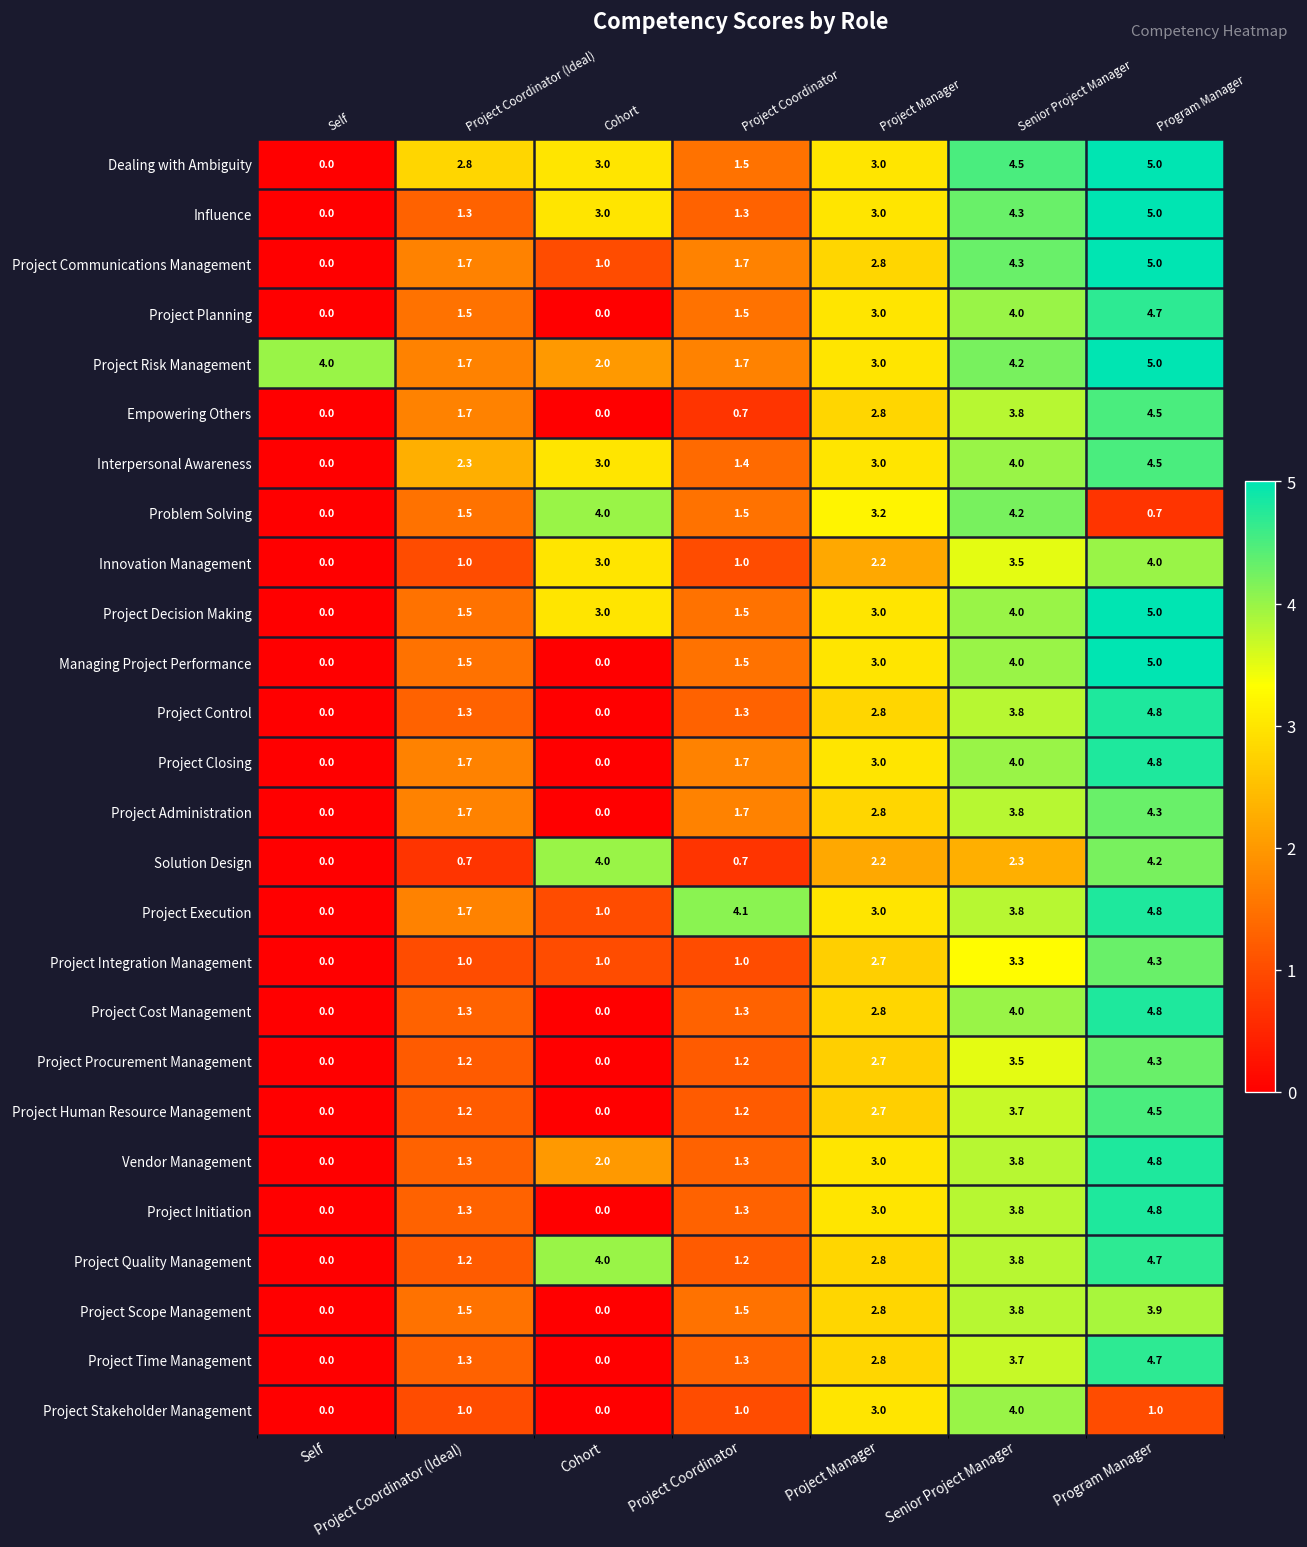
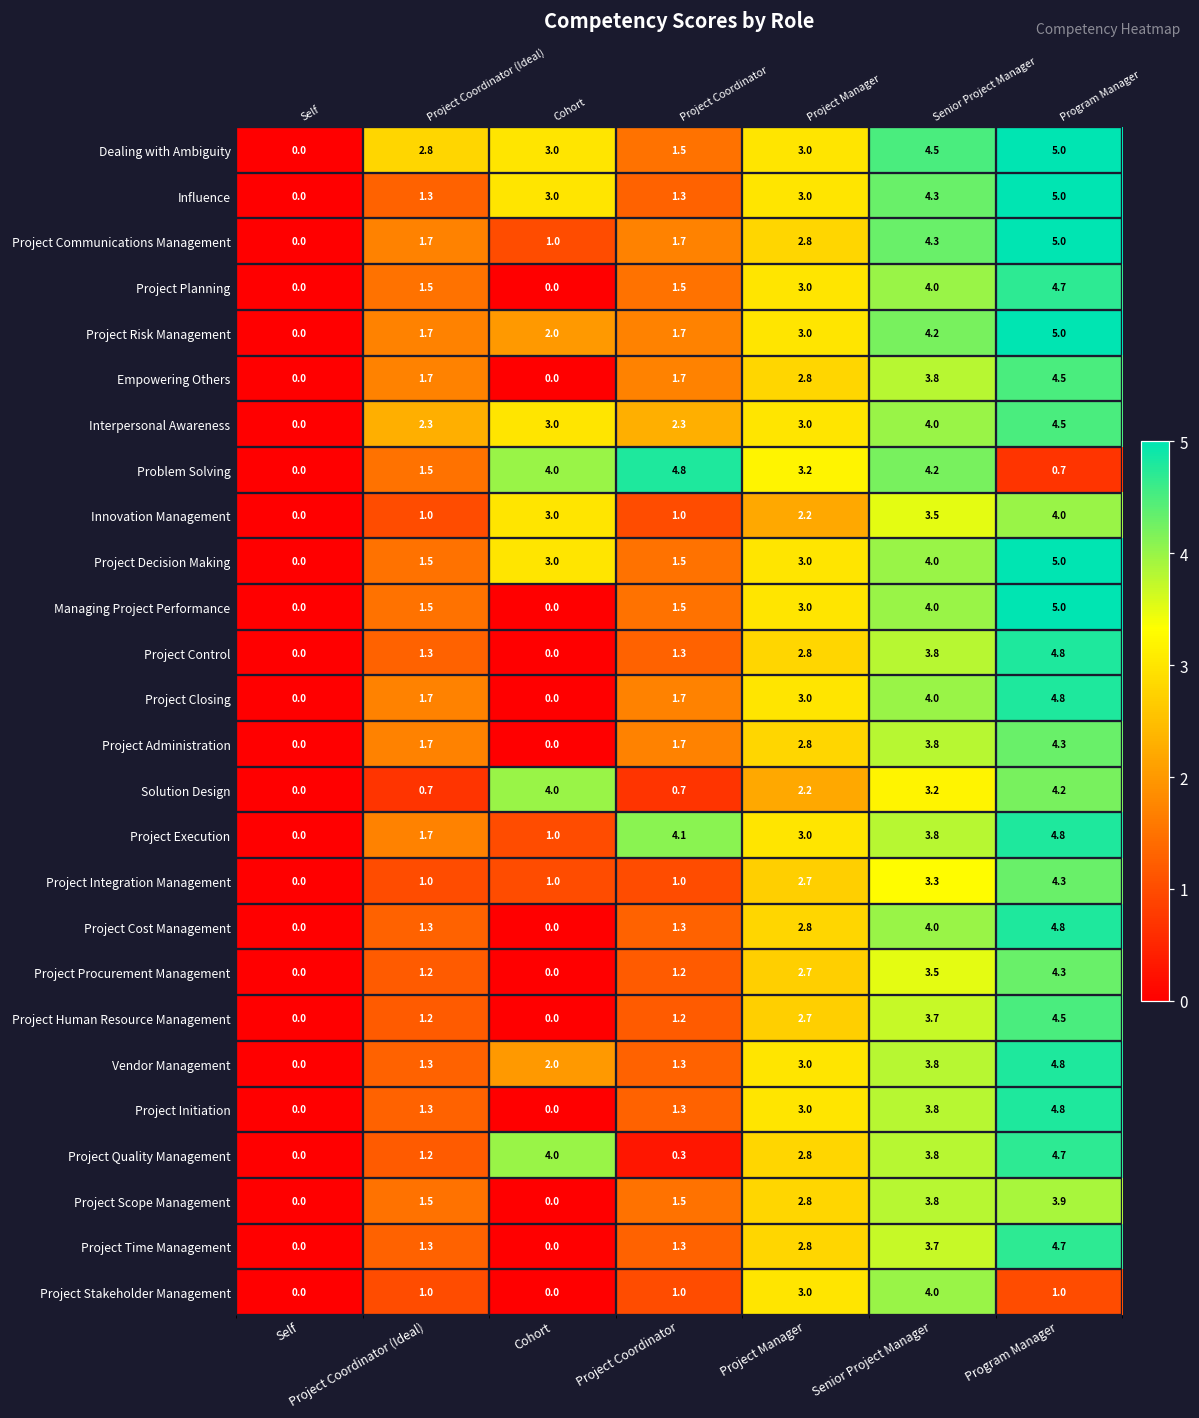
  {
    "Dealing with Ambiguity": {
      "Self": 0.0,
      "Project Coordinator (Ideal)": 2.8,
      "Cohort": 3.0,
      "Project Coordinator": 1.5,
      "Project Manager": 3.0,
      "Senior Project Manager": 4.5,
      "Program Manager": 5.0
    },
    "Influence": {
      "Self": 0.0,
      "Project Coordinator (Ideal)": 1.3,
      "Cohort": 3.0,
      "Project Coordinator": 1.3,
      "Project Manager": 3.0,
      "Senior Project Manager": 4.3,
      "Program Manager": 5.0
    },
    "Project Communications Management": {
      "Self": 0.0,
      "Project Coordinator (Ideal)": 1.7,
      "Cohort": 1.0,
      "Project Coordinator": 1.7,
      "Project Manager": 2.8,
      "Senior Project Manager": 4.3,
      "Program Manager": 5.0
    },
    "Project Planning": {
      "Self": 0.0,
      "Project Coordinator (Ideal)": 1.5,
      "Cohort": 0.0,
      "Project Coordinator": 1.5,
      "Project Manager": 3.0,
      "Senior Project Manager": 4.0,
      "Program Manager": 4.7
    },
    "Project Risk Management": {
-     "Self": 4.0,
+     "Self": 0.0,
      "Project Coordinator (Ideal)": 1.7,
      "Cohort": 2.0,
      "Project Coordinator": 1.7,
      "Project Manager": 3.0,
      "Senior Project Manager": 4.2,
      "Program Manager": 5.0
    },
    "Empowering Others": {
      "Self": 0.0,
      "Project Coordinator (Ideal)": 1.7,
      "Cohort": 0.0,
-     "Project Coordinator": 0.7,
+     "Project Coordinator": 1.7,
      "Project Manager": 2.8,
      "Senior Project Manager": 3.8,
      "Program Manager": 4.5
    },
    "Interpersonal Awareness": {
      "Self": 0.0,
      "Project Coordinator (Ideal)": 2.3,
      "Cohort": 3.0,
-     "Project Coordinator": 1.4,
+     "Project Coordinator": 2.3,
      "Project Manager": 3.0,
      "Senior Project Manager": 4.0,
      "Program Manager": 4.5
    },
    "Problem Solving": {
      "Self": 0.0,
      "Project Coordinator (Ideal)": 1.5,
      "Cohort": 4.0,
-     "Project Coordinator": 1.5,
+     "Project Coordinator": 4.8,
      "Project Manager": 3.2,
      "Senior Project Manager": 4.2,
      "Program Manager": 0.7
    },
    "Innovation Management": {
      "Self": 0.0,
      "Project Coordinator (Ideal)": 1.0,
      "Cohort": 3.0,
      "Project Coordinator": 1.0,
      "Project Manager": 2.2,
      "Senior Project Manager": 3.5,
      "Program Manager": 4.0
    },
    "Project Decision Making": {
      "Self": 0.0,
      "Project Coordinator (Ideal)": 1.5,
      "Cohort": 3.0,
      "Project Coordinator": 1.5,
      "Project Manager": 3.0,
      "Senior Project Manager": 4.0,
      "Program Manager": 5.0
    },
    "Managing Project Performance": {
      "Self": 0.0,
      "Project Coordinator (Ideal)": 1.5,
      "Cohort": 0.0,
      "Project Coordinator": 1.5,
      "Project Manager": 3.0,
      "Senior Project Manager": 4.0,
      "Program Manager": 5.0
    },
    "Project Control": {
      "Self": 0.0,
      "Project Coordinator (Ideal)": 1.3,
      "Cohort": 0.0,
      "Project Coordinator": 1.3,
      "Project Manager": 2.8,
      "Senior Project Manager": 3.8,
      "Program Manager": 4.8
    },
    "Project Closing": {
      "Self": 0.0,
      "Project Coordinator (Ideal)": 1.7,
      "Cohort": 0.0,
      "Project Coordinator": 1.7,
      "Project Manager": 3.0,
      "Senior Project Manager": 4.0,
      "Program Manager": 4.8
    },
    "Project Administration": {
      "Self": 0.0,
      "Project Coordinator (Ideal)": 1.7,
      "Cohort": 0.0,
      "Project Coordinator": 1.7,
      "Project Manager": 2.8,
      "Senior Project Manager": 3.8,
      "Program Manager": 4.3
    },
    "Solution Design": {
      "Self": 0.0,
      "Project Coordinator (Ideal)": 0.7,
      "Cohort": 4.0,
      "Project Coordinator": 0.7,
      "Project Manager": 2.2,
-     "Senior Project Manager": 2.3,
+     "Senior Project Manager": 3.2,
      "Program Manager": 4.2
    },
    "Project Execution": {
      "Self": 0.0,
      "Project Coordinator (Ideal)": 1.7,
      "Cohort": 1.0,
      "Project Coordinator": 4.1,
      "Project Manager": 3.0,
      "Senior Project Manager": 3.8,
      "Program Manager": 4.8
    },
    "Project Integration Management": {
      "Self": 0.0,
      "Project Coordinator (Ideal)": 1.0,
      "Cohort": 1.0,
      "Project Coordinator": 1.0,
      "Project Manager": 2.7,
      "Senior Project Manager": 3.3,
      "Program Manager": 4.3
    },
    "Project Cost Management": {
      "Self": 0.0,
      "Project Coordinator (Ideal)": 1.3,
      "Cohort": 0.0,
      "Project Coordinator": 1.3,
      "Project Manager": 2.8,
      "Senior Project Manager": 4.0,
      "Program Manager": 4.8
    },
    "Project Procurement Management": {
      "Self": 0.0,
      "Project Coordinator (Ideal)": 1.2,
      "Cohort": 0.0,
      "Project Coordinator": 1.2,
      "Project Manager": 2.7,
      "Senior Project Manager": 3.5,
      "Program Manager": 4.3
    },
    "Project Human Resource Management": {
      "Self": 0.0,
      "Project Coordinator (Ideal)": 1.2,
      "Cohort": 0.0,
      "Project Coordinator": 1.2,
      "Project Manager": 2.7,
      "Senior Project Manager": 3.7,
      "Program Manager": 4.5
    },
    "Vendor Management": {
      "Self": 0.0,
      "Project Coordinator (Ideal)": 1.3,
      "Cohort": 2.0,
      "Project Coordinator": 1.3,
      "Project Manager": 3.0,
      "Senior Project Manager": 3.8,
      "Program Manager": 4.8
    },
    "Project Initiation": {
      "Self": 0.0,
      "Project Coordinator (Ideal)": 1.3,
      "Cohort": 0.0,
      "Project Coordinator": 1.3,
      "Project Manager": 3.0,
      "Senior Project Manager": 3.8,
      "Program Manager": 4.8
    },
    "Project Quality Management": {
      "Self": 0.0,
      "Project Coordinator (Ideal)": 1.2,
      "Cohort": 4.0,
-     "Project Coordinator": 1.2,
+     "Project Coordinator": 0.3,
      "Project Manager": 2.8,
      "Senior Project Manager": 3.8,
      "Program Manager": 4.7
    },
    "Project Scope Management": {
      "Self": 0.0,
      "Project Coordinator (Ideal)": 1.5,
      "Cohort": 0.0,
      "Project Coordinator": 1.5,
      "Project Manager": 2.8,
      "Senior Project Manager": 3.8,
      "Program Manager": 3.9
    },
    "Project Time Management": {
      "Self": 0.0,
      "Project Coordinator (Ideal)": 1.3,
      "Cohort": 0.0,
      "Project Coordinator": 1.3,
      "Project Manager": 2.8,
      "Senior Project Manager": 3.7,
      "Program Manager": 4.7
    },
    "Project Stakeholder Management": {
      "Self": 0.0,
      "Project Coordinator (Ideal)": 1.0,
      "Cohort": 0.0,
      "Project Coordinator": 1.0,
      "Project Manager": 3.0,
      "Senior Project Manager": 4.0,
      "Program Manager": 1.0
    }
  }
